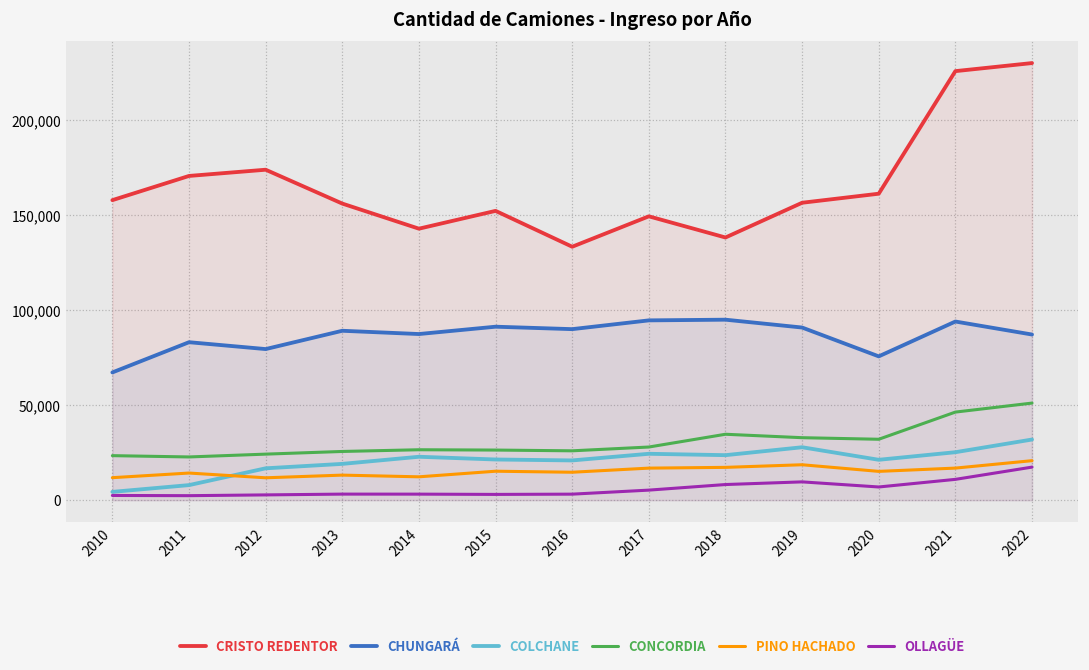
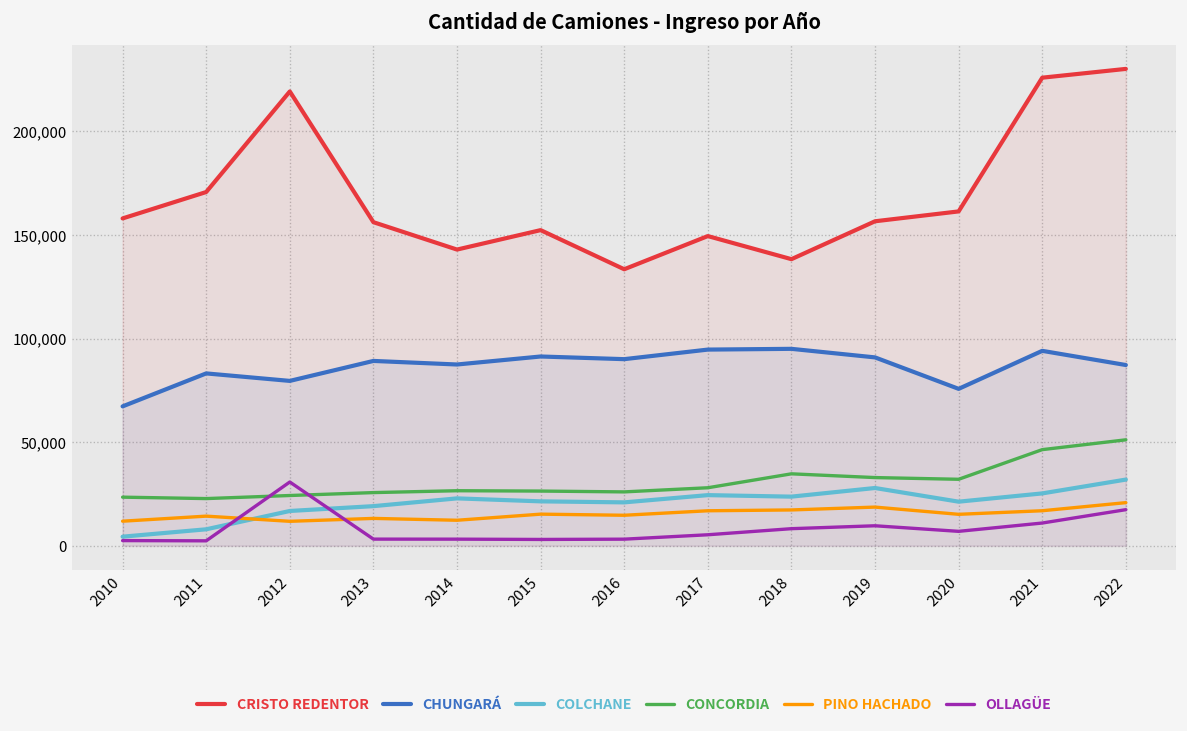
  {
    "CRISTO REDENTOR": {
      "2010": "158,000",
      "2011": "171,000",
-     "2012": "174,000",
+     "2012": "219,000",
      "2013": "156,000",
      "2014": "143,000",
      "2015": "152,000",
      "2016": "133,000",
      "2017": "149,000",
      "2018": "138,000",
      "2019": "157,000",
      "2020": "161,000",
      "2021": "226,000",
      "2022": "230,000"
    },
    "CHUNGARÁ": {
      "2010": "67,000",
      "2011": "83,000",
      "2012": "80,000",
      "2013": "89,000",
      "2014": "87,000",
      "2015": "91,000",
      "2016": "90,000",
      "2017": "95,000",
      "2018": "95,000",
      "2019": "91,000",
      "2020": "76,000",
      "2021": "94,000",
      "2022": "87,000"
    },
    "COLCHANE": {
      "2010": "4,000",
      "2011": "8,000",
      "2012": "17,000",
      "2013": "19,000",
      "2014": "23,000",
      "2015": "21,000",
      "2016": "21,000",
      "2017": "24,000",
      "2018": "24,000",
      "2019": "28,000",
      "2020": "21,000",
      "2021": "25,000",
      "2022": "32,000"
    },
    "CONCORDIA": {
      "2010": "23,000",
      "2011": "23,000",
      "2012": "24,000",
      "2013": "26,000",
      "2014": "27,000",
      "2015": "26,000",
      "2016": "26,000",
      "2017": "28,000",
      "2018": "35,000",
      "2019": "33,000",
      "2020": "32,000",
      "2021": "46,000",
      "2022": "51,000"
    },
    "PINO HACHADO": {
      "2010": "12,000",
      "2011": "14,000",
      "2012": "12,000",
      "2013": "13,000",
      "2014": "12,000",
      "2015": "15,000",
      "2016": "15,000",
      "2017": "17,000",
      "2018": "17,000",
      "2019": "19,000",
      "2020": "15,000",
      "2021": "17,000",
      "2022": "21,000"
    },
    "OLLAGÜE": {
      "2010": "2,000",
      "2011": "2,000",
-     "2012": "3,000",
+     "2012": "31,000",
      "2013": "3,000",
      "2014": "3,000",
      "2015": "3,000",
      "2016": "3,000",
      "2017": "5,000",
      "2018": "8,000",
      "2019": "10,000",
      "2020": "7,000",
      "2021": "11,000",
      "2022": "17,000"
    }
  }
